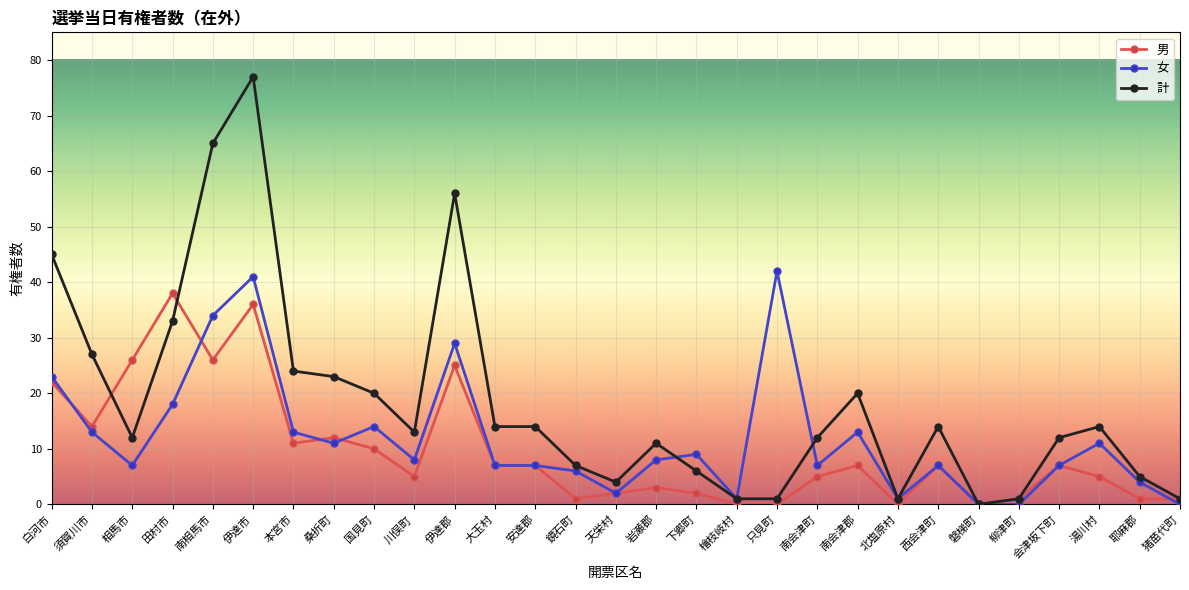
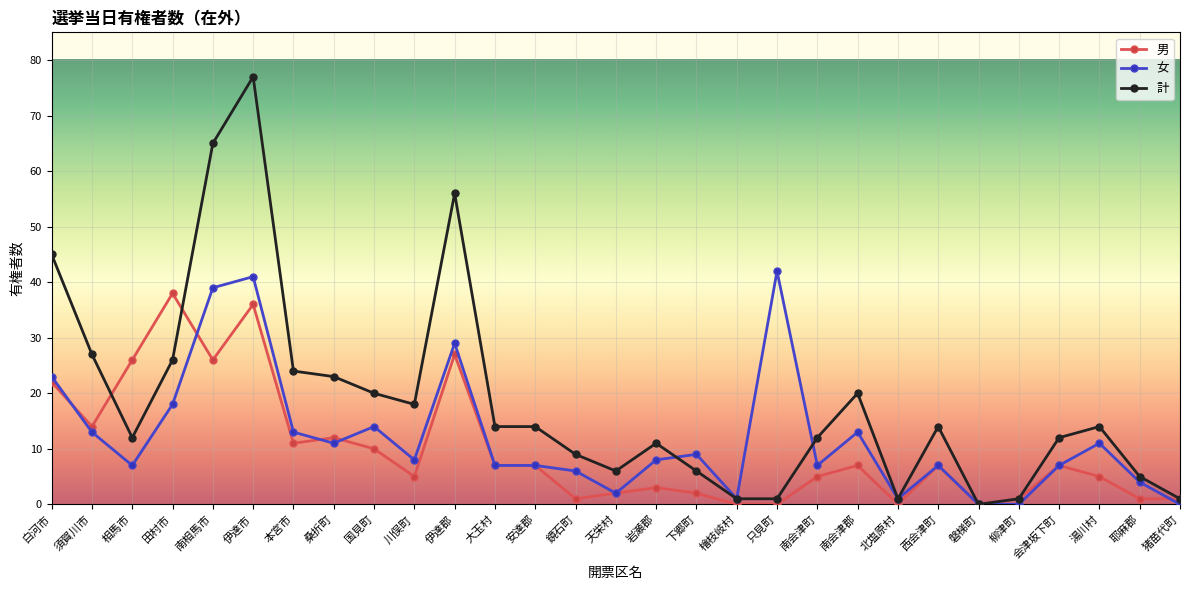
  {
    "男": {
      "白河市": 22,
      "須賀川市": 14,
      "相馬市": 26,
      "田村市": 38,
      "南相馬市": 26,
      "伊達市": 36,
      "本宮市": 11,
      "桑折町": 12,
      "国見町": 10,
      "川俣町": 5,
-     "伊達郡": 25,
+     "伊達郡": 27,
      "鏡石町": 1,
      "岩瀬郡": 3,
      "下郷町": 2,
      "檜枝岐村": 0,
      "只見町": 0,
      "南会津町": 5,
      "南会津郡": 7,
      "北塩原村": 0,
      "湯川村": 5,
      "耶麻郡": 1
    },
    "女": {
      "白河市": 23,
      "須賀川市": 13,
      "相馬市": 7,
      "田村市": 18,
-     "南相馬市": 34,
+     "南相馬市": 39,
      "伊達市": 41,
      "本宮市": 13,
      "桑折町": 11,
      "国見町": 14,
      "川俣町": 8,
      "伊達郡": 29,
      "鏡石町": 6,
      "岩瀬郡": 8,
      "下郷町": 9,
      "只見町": 42,
      "南会津町": 7,
      "南会津郡": 13,
      "柳津町": 0,
      "湯川村": 11,
      "耶麻郡": 4,
      "猪苗代町": 0
    },
    "計": {
      "白河市": 45,
      "須賀川市": 27,
      "相馬市": 12,
-     "田村市": 33,
+     "田村市": 26,
      "南相馬市": 65,
      "伊達市": 77,
      "本宮市": 24,
      "桑折町": 23,
      "国見町": 20,
-     "川俣町": 13,
+     "川俣町": 18,
      "伊達郡": 56,
      "大玉村": 14,
      "安達郡": 14,
-     "鏡石町": 7,
-     "天栄村": 4,
+     "鏡石町": 9,
+     "天栄村": 6,
      "岩瀬郡": 11,
      "下郷町": 6,
      "只見町": 1,
      "南会津町": 12,
      "南会津郡": 20,
      "西会津町": 14,
      "会津坂下町": 12,
      "湯川村": 14,
      "耶麻郡": 5
    }
  }
